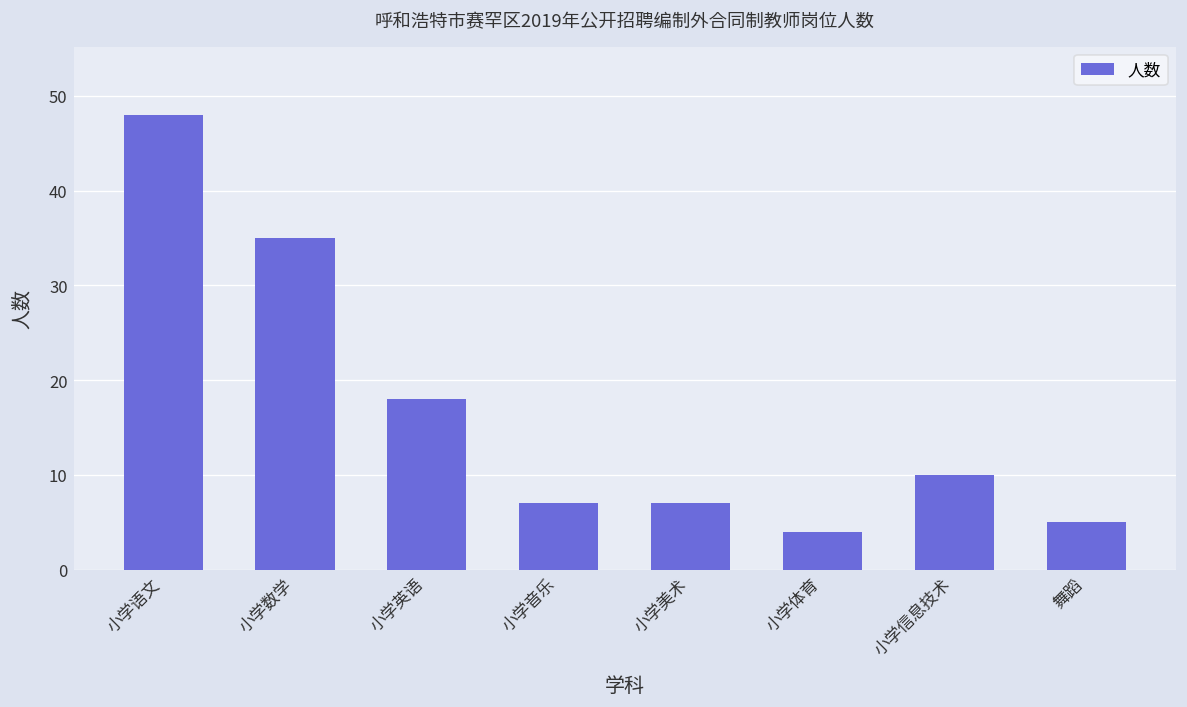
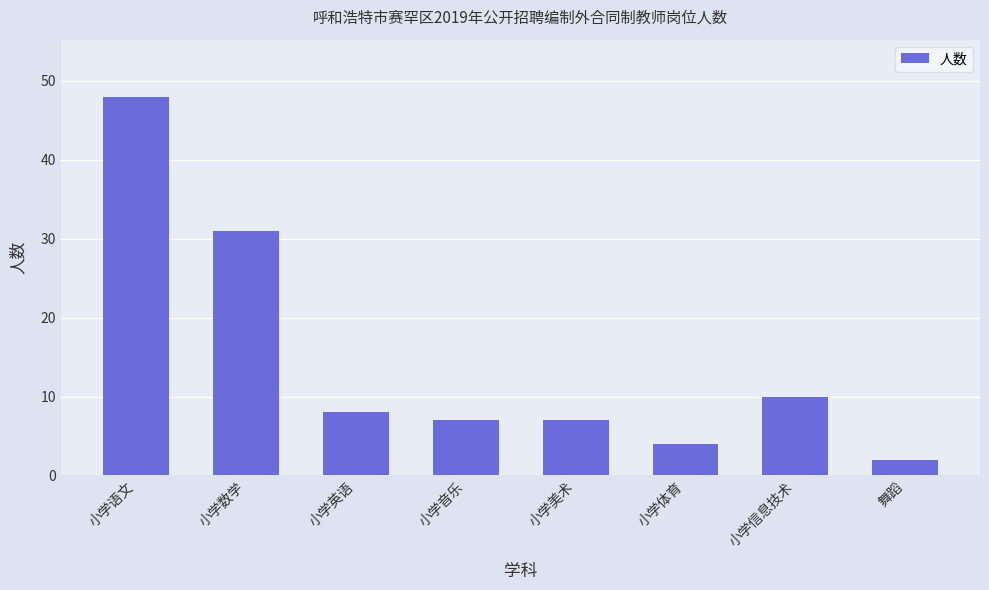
  {
    "小学语文": 48,
-   "小学数学": 35,
-   "小学英语": 18,
+   "小学数学": 31,
+   "小学英语": 8,
    "小学音乐": 7,
    "小学美术": 7,
    "小学体育": 4,
    "小学信息技术": 10,
-   "舞蹈": 5
+   "舞蹈": 2
  }
